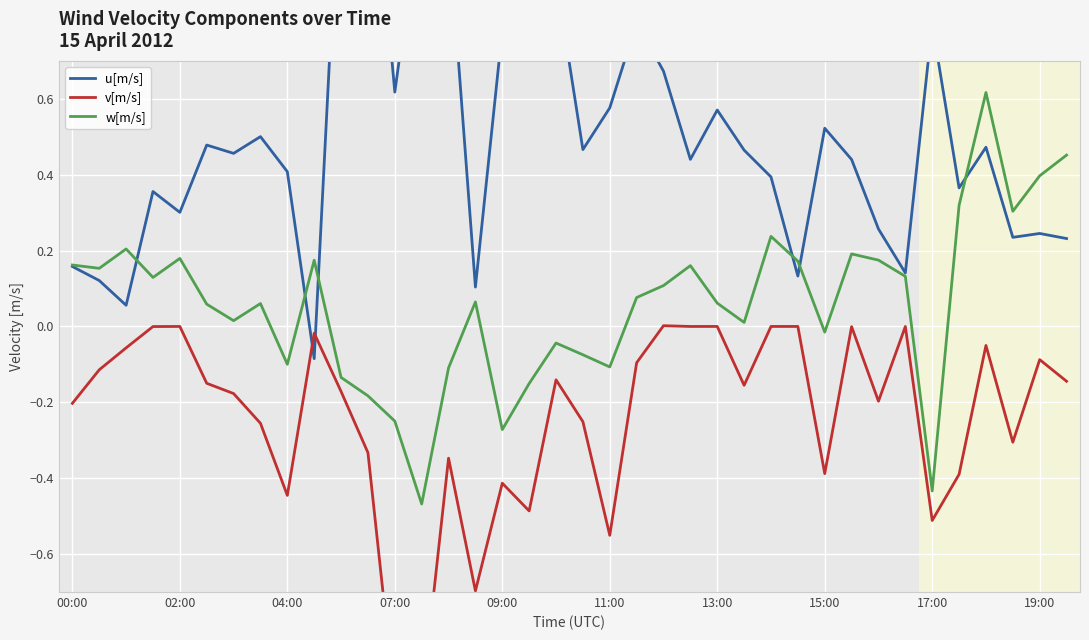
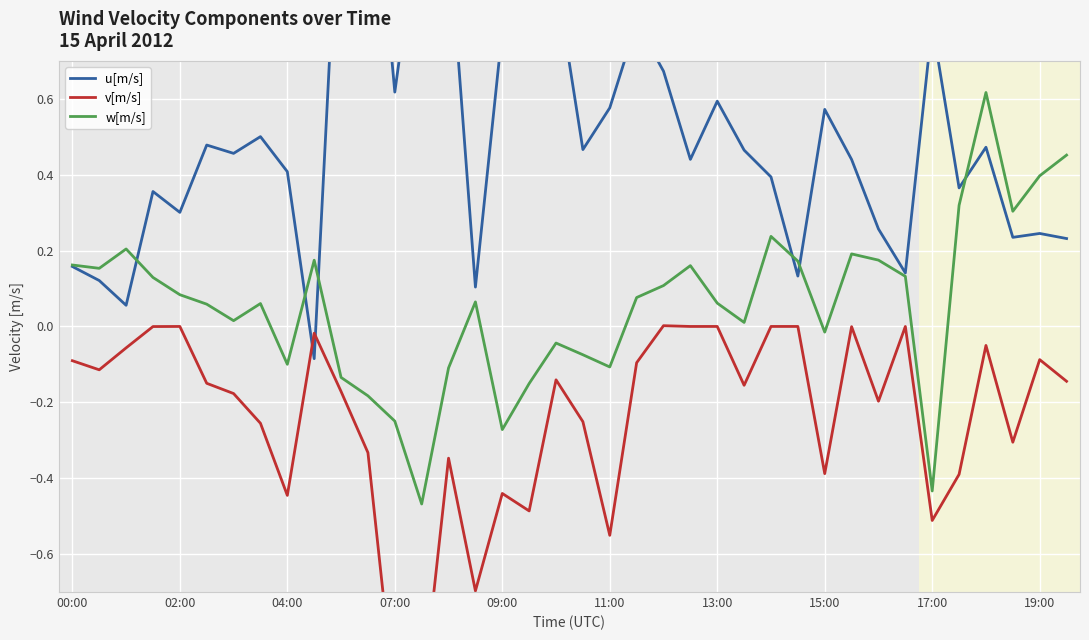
  {
    "u[m/s]": {
      "02:00": 0.30,
      "04:00": 0.41,
      "07:00": 0.62,
      "11:00": 0.58,
-     "13:00": 0.57,
-     "15:00": 0.52,
+     "13:00": 0.59,
+     "15:00": 0.57,
      "19:00": 0.25
    },
    "v[m/s]": {
-     "00:00": -0.20,
+     "00:00": -0.09,
      "02:00": 0.00,
      "04:00": -0.45,
-     "09:00": -0.41,
+     "09:00": -0.44,
      "11:00": -0.55,
      "13:00": 0.00,
      "15:00": -0.39,
      "17:00": -0.51,
      "19:00": -0.09
    },
    "w[m/s]": {
-     "02:00": 0.18,
+     "02:00": 0.08,
      "04:00": -0.10,
      "07:00": -0.25,
      "09:00": -0.27,
      "11:00": -0.11,
      "13:00": 0.06,
      "15:00": -0.01,
      "17:00": -0.43,
      "19:00": 0.40
    }
  }
